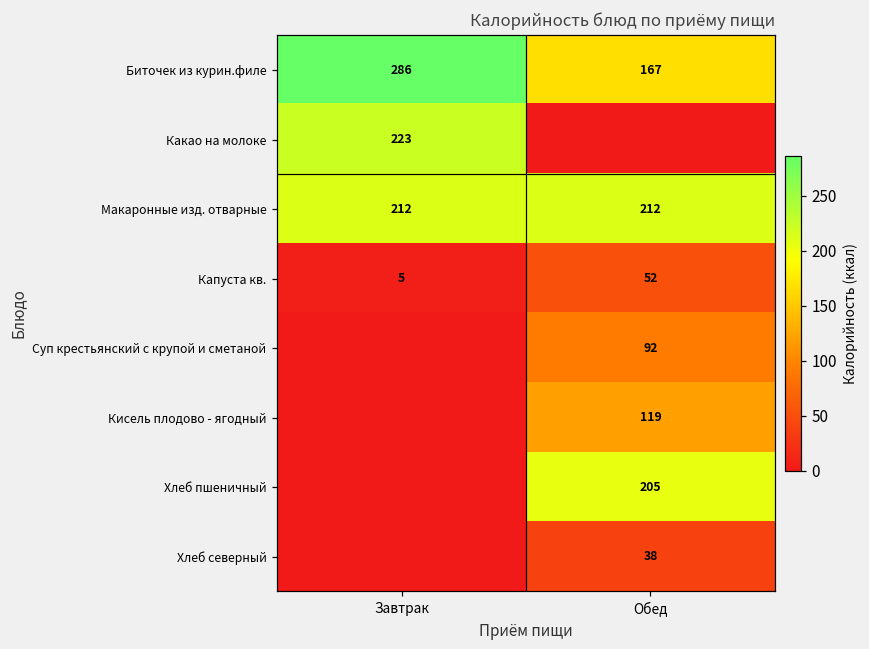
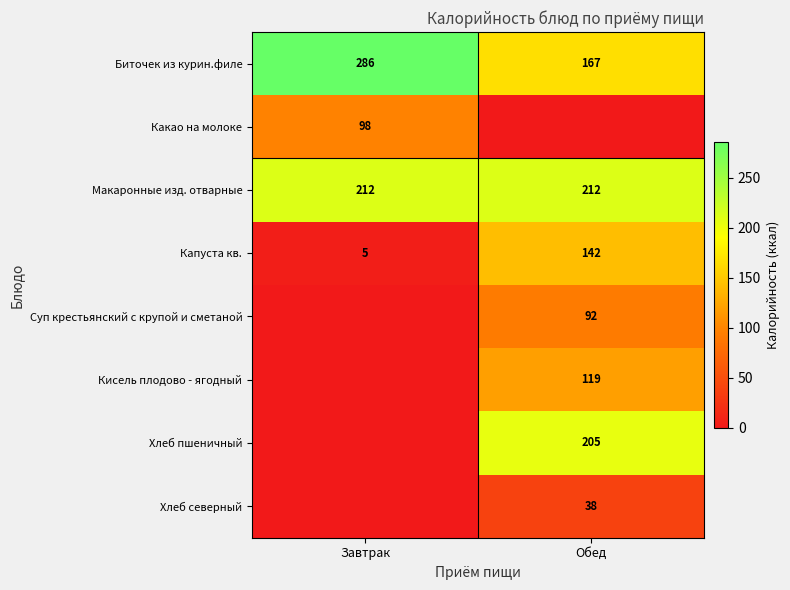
  {
    "Биточек из курин.филе": {
      "Завтрак": 286,
      "Обед": 167
    },
    "Какао на молоке": {
-     "Завтрак": 223
+     "Завтрак": 98
    },
    "Макаронные изд. отварные": {
      "Завтрак": 212,
      "Обед": 212
    },
    "Капуста кв.": {
      "Завтрак": 5,
-     "Обед": 52
+     "Обед": 142
    },
    "Суп крестьянский с крупой и сметаной": {
      "Обед": 92
    },
    "Кисель плодово - ягодный": {
      "Обед": 119
    },
    "Хлеб пшеничный": {
      "Обед": 205
    },
    "Хлеб северный": {
      "Обед": 38
    }
  }
